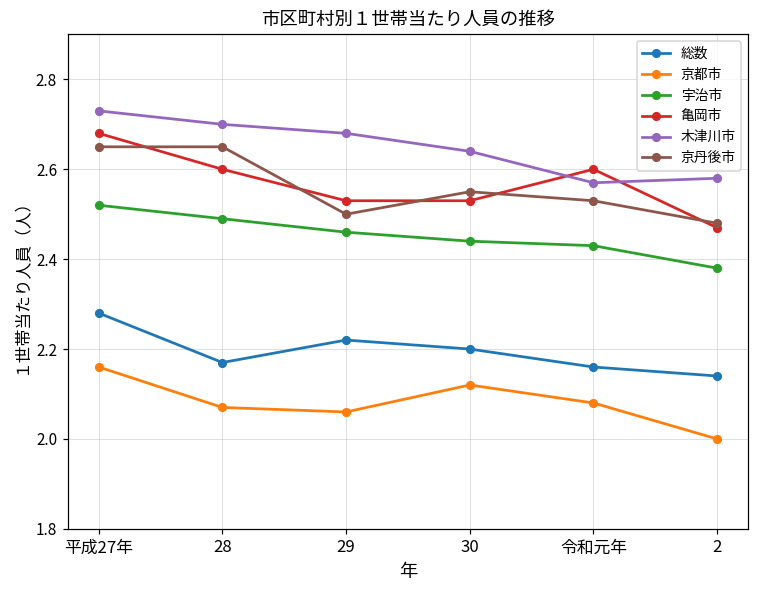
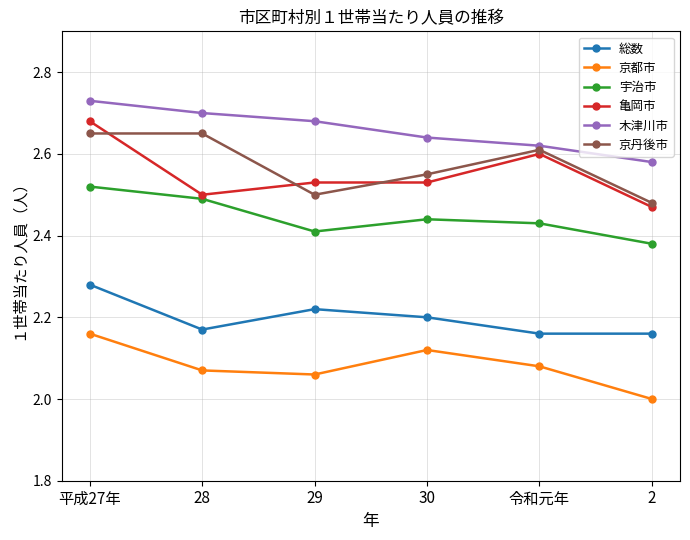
  {
    "総数": {
      "平成27年": 2.28,
      "28": 2.17,
      "29": 2.22,
      "30": 2.20,
      "令和元年": 2.16,
-     "2": 2.14
+     "2": 2.16
    },
    "京都市": {
      "平成27年": 2.16,
      "28": 2.07,
      "29": 2.06,
      "30": 2.12,
      "令和元年": 2.08,
      "2": 2.00
    },
    "宇治市": {
      "平成27年": 2.52,
      "28": 2.49,
-     "29": 2.46,
+     "29": 2.41,
      "30": 2.44,
      "令和元年": 2.43,
      "2": 2.38
    },
    "亀岡市": {
      "平成27年": 2.68,
-     "28": 2.6,
+     "28": 2.5,
      "29": 2.53,
      "30": 2.53,
      "令和元年": 2.6,
      "2": 2.47
    },
    "木津川市": {
      "平成27年": 2.73,
      "28": 2.70,
      "29": 2.68,
      "30": 2.64,
-     "令和元年": 2.57,
+     "令和元年": 2.62,
      "2": 2.58
    },
    "京丹後市": {
      "平成27年": 2.65,
      "28": 2.65,
      "29": 2.50,
      "30": 2.55,
-     "令和元年": 2.53,
+     "令和元年": 2.61,
      "2": 2.48
    }
  }
